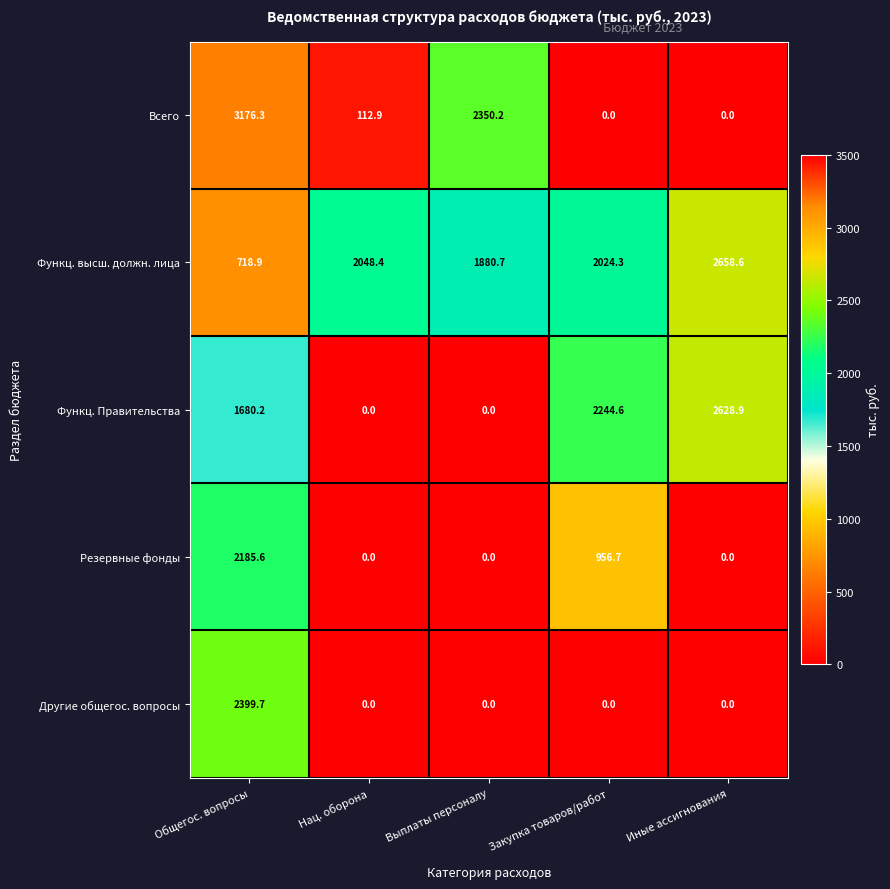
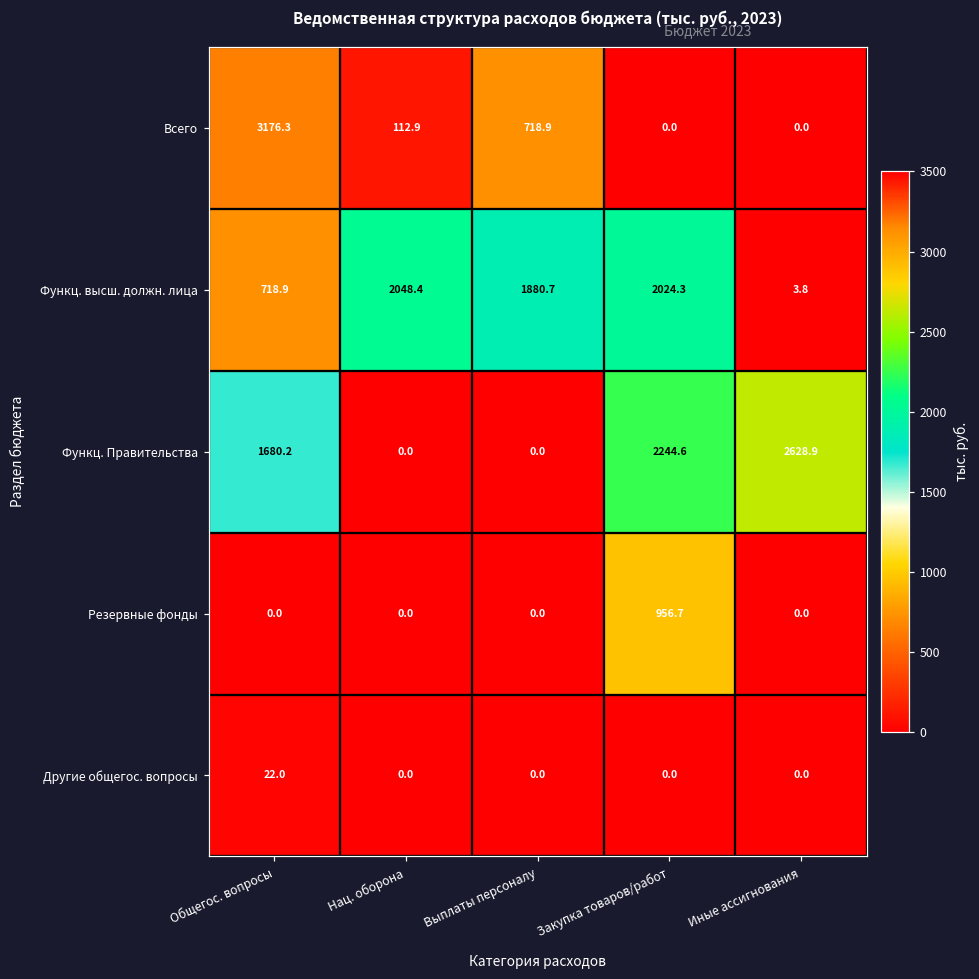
  {
    "Всего": {
      "Общегос. вопросы": 3176.3,
      "Нац. оборона": 112.9,
-     "Выплаты персоналу": 2350.2,
+     "Выплаты персоналу": 718.9,
      "Закупка товаров/работ": 0.0,
      "Иные ассигнования": 0.0
    },
    "Функц. высш. должн. лица": {
      "Общегос. вопросы": 718.9,
      "Нац. оборона": 2048.4,
      "Выплаты персоналу": 1880.7,
      "Закупка товаров/работ": 2024.3,
-     "Иные ассигнования": 2658.6
+     "Иные ассигнования": 3.8
    },
    "Функц. Правительства": {
      "Общегос. вопросы": 1680.2,
      "Нац. оборона": 0.0,
      "Выплаты персоналу": 0.0,
      "Закупка товаров/работ": 2244.6,
      "Иные ассигнования": 2628.9
    },
    "Резервные фонды": {
-     "Общегос. вопросы": 2185.6,
+     "Общегос. вопросы": 0.0,
      "Нац. оборона": 0.0,
      "Выплаты персоналу": 0.0,
      "Закупка товаров/работ": 956.7,
      "Иные ассигнования": 0.0
    },
    "Другие общегос. вопросы": {
-     "Общегос. вопросы": 2399.7,
+     "Общегос. вопросы": 22.0,
      "Нац. оборона": 0.0,
      "Выплаты персоналу": 0.0,
      "Закупка товаров/работ": 0.0,
      "Иные ассигнования": 0.0
    }
  }
